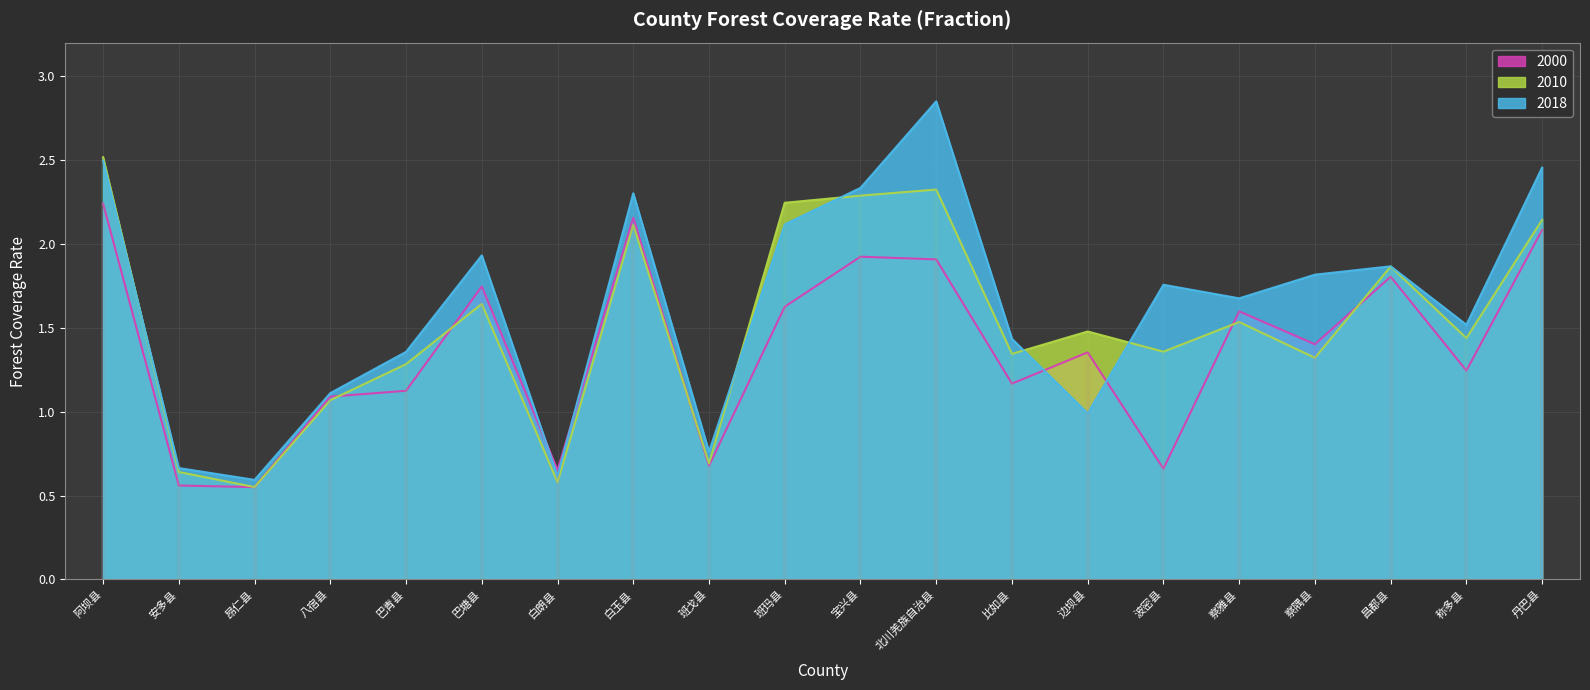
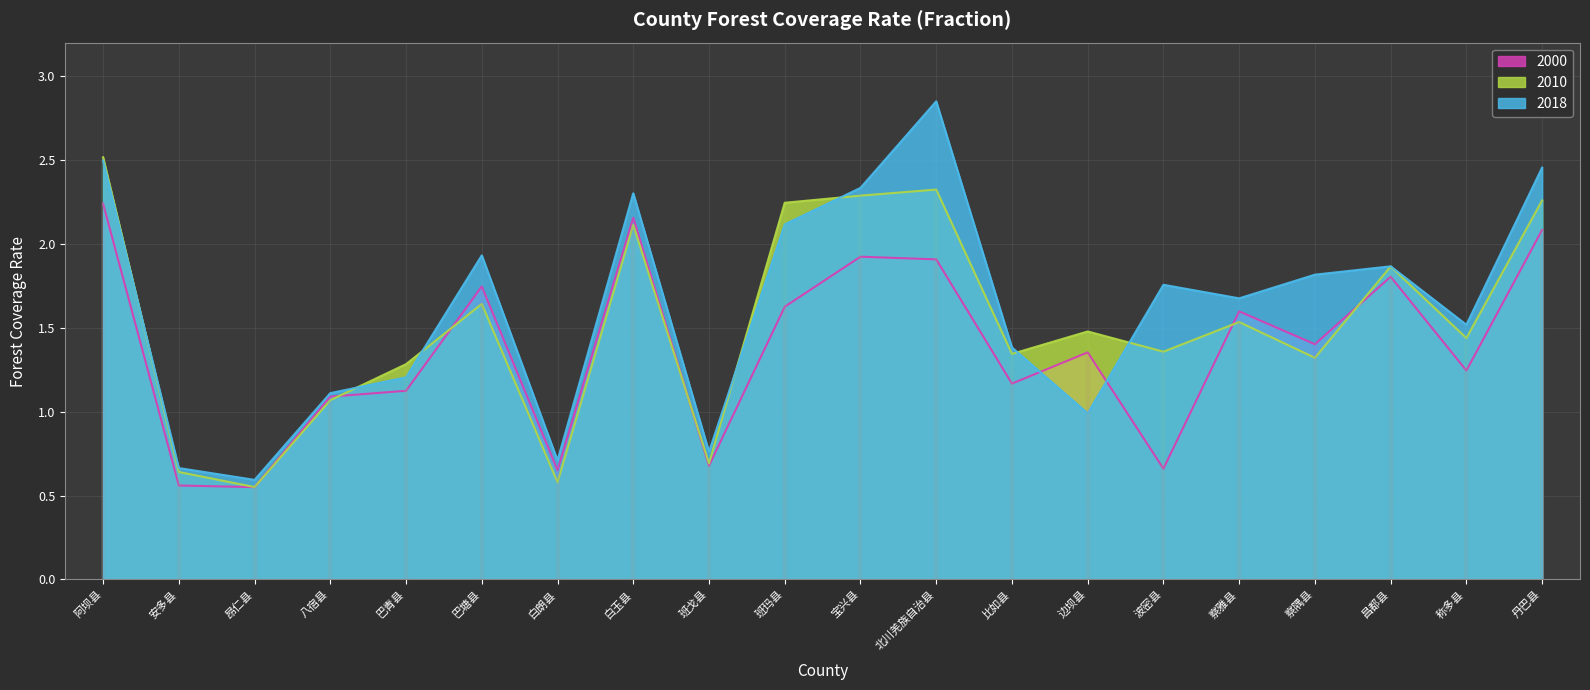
  {
    "2000": {
      "阿坝县": 2.24,
      "安多县": 0.56,
      "八宿县": 1.09,
      "巴青县": 1.12,
      "巴塘县": 1.75,
      "白朗县": 0.65,
      "白玉县": 2.16,
      "班玛县": 1.63,
      "宝兴县": 1.92,
      "北川羌族自治县": 1.91,
      "比如县": 1.17,
      "边坝县": 1.35,
      "波密县": 0.66,
      "察雅县": 1.60,
      "察隅县": 1.40,
      "昌都县": 1.80,
      "称多县": 1.25,
      "丹巴县": 2.08
    },
    "2010": {
      "阿坝县": 2.52,
      "安多县": 0.64,
      "八宿县": 1.07,
      "巴青县": 1.28,
      "巴塘县": 1.64,
      "白朗县": 0.58,
      "白玉县": 2.11,
      "班玛县": 2.25,
      "宝兴县": 2.29,
      "北川羌族自治县": 2.32,
      "比如县": 1.34,
      "边坝县": 1.48,
      "波密县": 1.36,
      "察雅县": 1.53,
      "察隅县": 1.32,
      "称多县": 1.44,
-     "丹巴县": 2.14
+     "丹巴县": 2.26
    },
    "2018": {
      "阿坝县": 2.50,
      "安多县": 0.66,
      "昂仁县": 0.59,
      "八宿县": 1.11,
-     "巴青县": 1.36,
+     "巴青县": 1.21,
      "巴塘县": 1.93,
-     "白朗县": 0.62,
+     "白朗县": 0.71,
      "白玉县": 2.30,
      "班戈县": 0.76,
      "班玛县": 2.12,
      "宝兴县": 2.33,
      "北川羌族自治县": 2.85,
-     "比如县": 1.43,
+     "比如县": 1.38,
      "边坝县": 0.99,
      "波密县": 1.76,
      "察雅县": 1.68,
      "察隅县": 1.82,
      "称多县": 1.52,
      "丹巴县": 2.46
    }
  }
